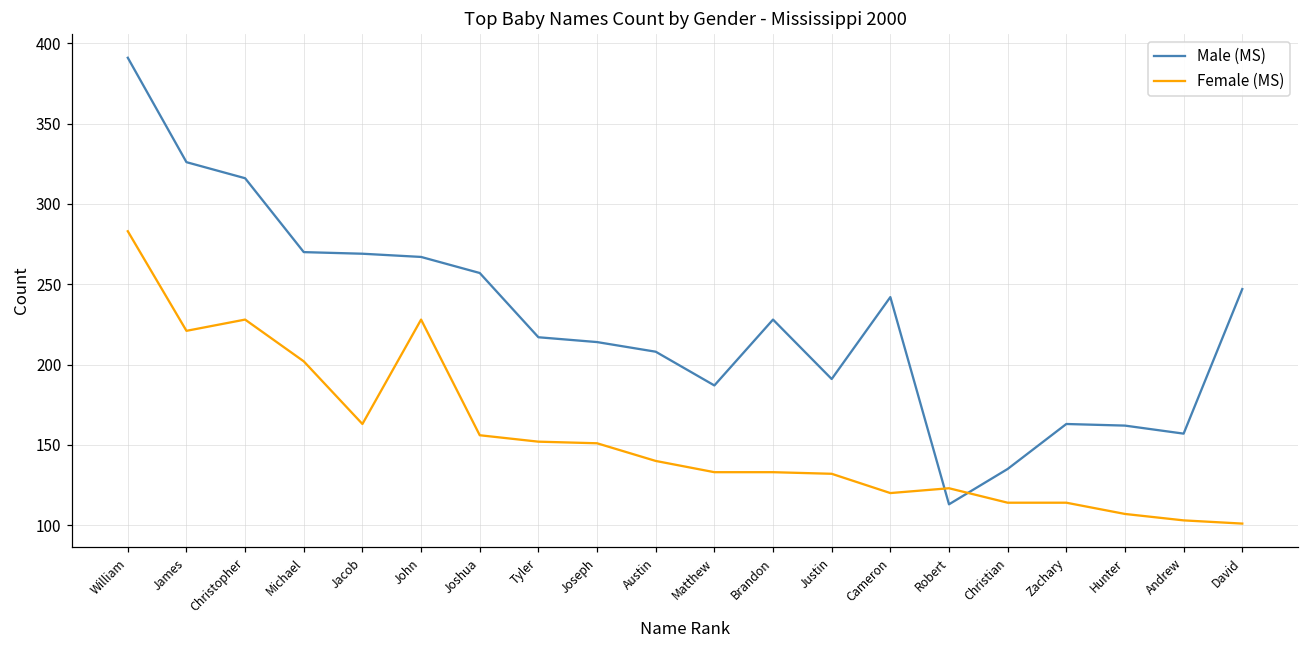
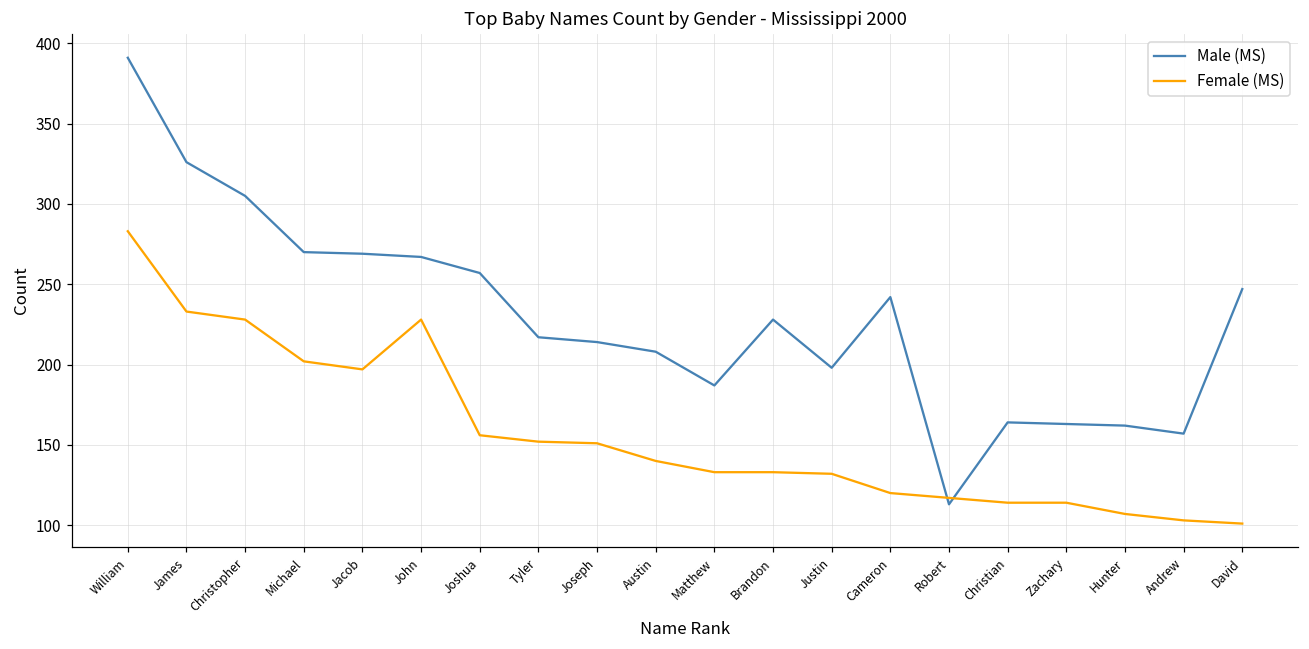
  {
    "Male (MS)": {
      "William": 391,
      "James": 326,
-     "Christopher": 316,
+     "Christopher": 305,
      "Michael": 270,
      "Jacob": 269,
      "John": 267,
      "Joshua": 257,
      "Tyler": 217,
      "Joseph": 214,
      "Austin": 208,
      "Matthew": 187,
      "Brandon": 228,
-     "Justin": 191,
+     "Justin": 198,
      "Cameron": 242,
      "Robert": 113,
-     "Christian": 135,
+     "Christian": 164,
      "Zachary": 163,
      "Hunter": 162,
      "Andrew": 157,
      "David": 247
    },
    "Female (MS)": {
      "William": 283,
-     "James": 221,
+     "James": 233,
      "Christopher": 228,
      "Michael": 202,
-     "Jacob": 163,
+     "Jacob": 197,
      "John": 228,
      "Joshua": 156,
      "Tyler": 152,
      "Joseph": 151,
      "Austin": 140,
      "Matthew": 133,
      "Brandon": 133,
      "Justin": 132,
      "Cameron": 120,
-     "Robert": 123,
+     "Robert": 117,
      "Christian": 114,
      "Zachary": 114,
      "Hunter": 107,
      "Andrew": 103,
      "David": 101
    }
  }
